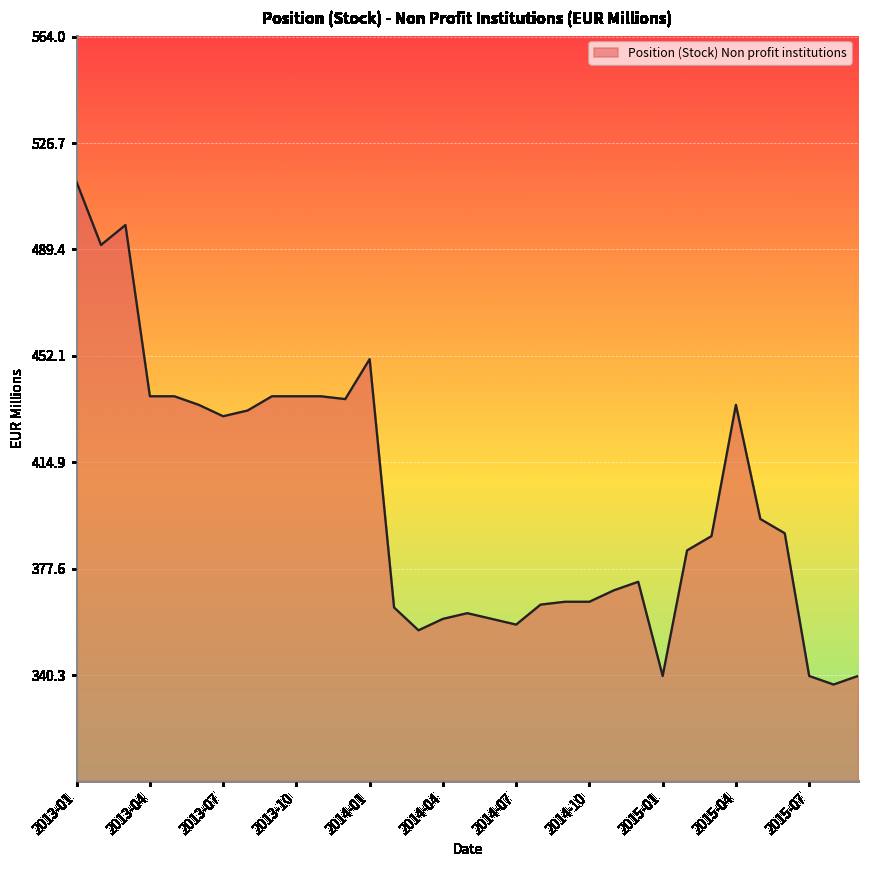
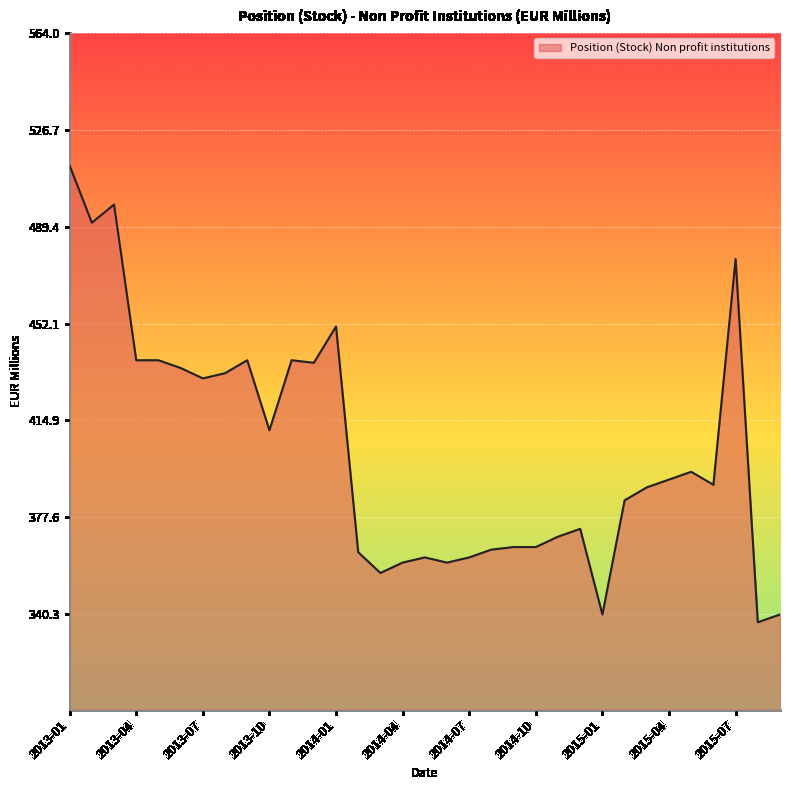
  {
    "2013-01": 513,
    "2013-04": 438,
    "2013-07": 431,
-   "2013-10": 438,
+   "2013-10": 411,
    "2014-01": 451,
    "2014-04": 360,
-   "2014-07": 358,
+   "2014-07": 362,
    "2014-10": 366,
    "2015-01": 340,
-   "2015-04": 435,
-   "2015-07": 340
+   "2015-04": 392,
+   "2015-07": 477
  }
